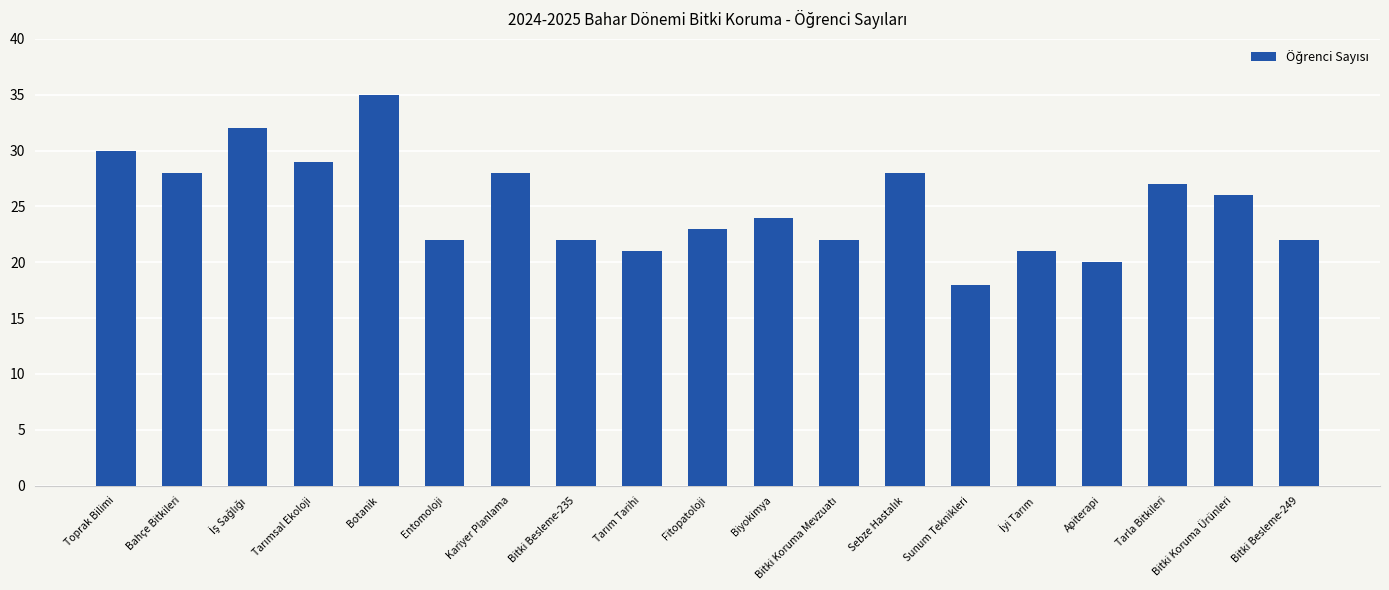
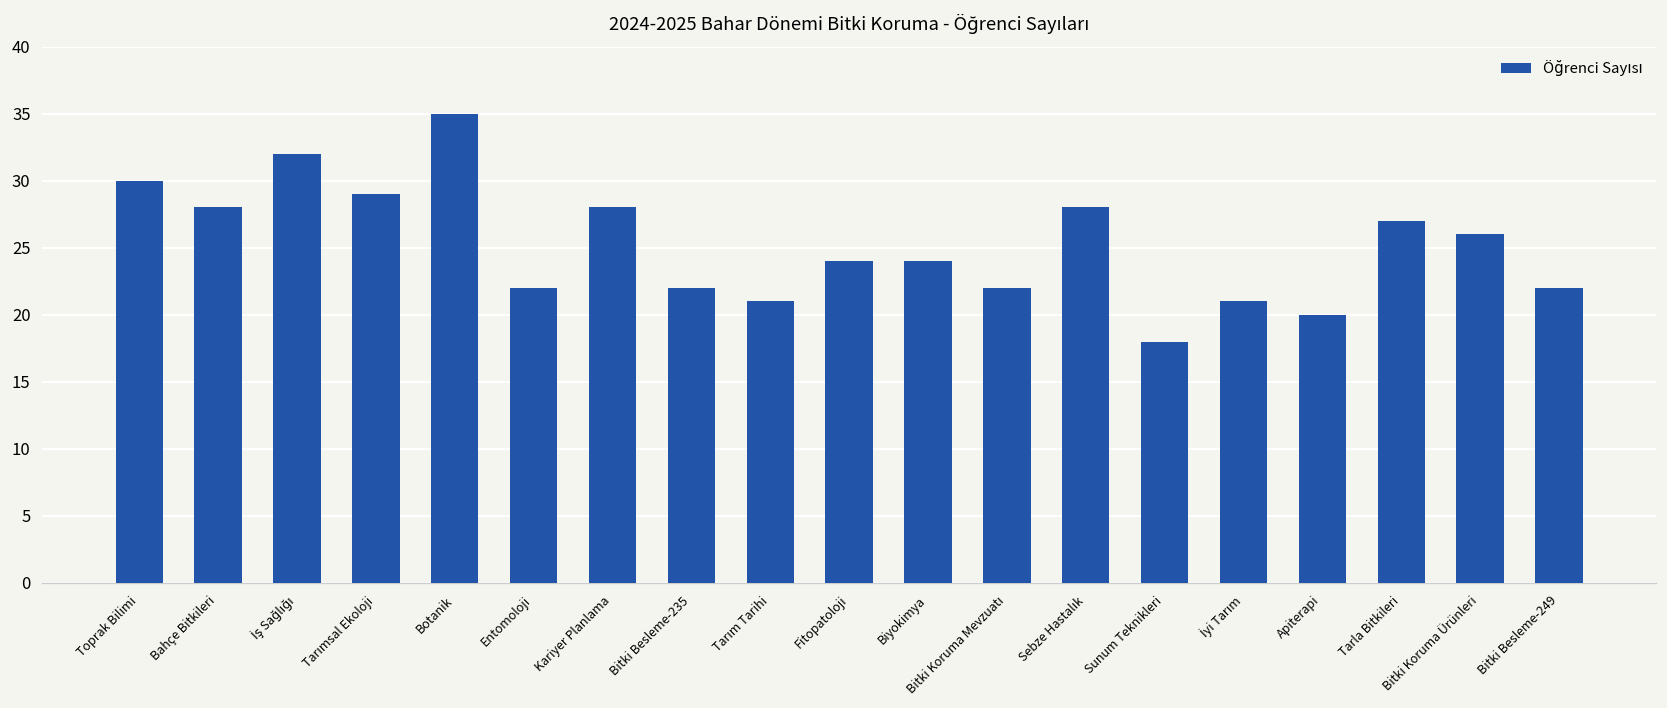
  {
    "Toprak Bilimi": 30,
    "Bahçe Bitkileri": 28,
    "İş Sağlığı": 32,
    "Tarımsal Ekoloji": 29,
    "Botanik": 35,
    "Entomoloji": 22,
    "Kariyer Planlama": 28,
    "Bitki Besleme-235": 22,
    "Tarım Tarihi": 21,
-   "Fitopatoloji": 23,
+   "Fitopatoloji": 24,
    "Biyokimya": 24,
    "Bitki Koruma Mevzuatı": 22,
    "Sebze Hastalık": 28,
    "Sunum Teknikleri": 18,
    "İyi Tarım": 21,
    "Apiterapi": 20,
    "Tarla Bitkileri": 27,
    "Bitki Koruma Ürünleri": 26,
    "Bitki Besleme-249": 22
  }
